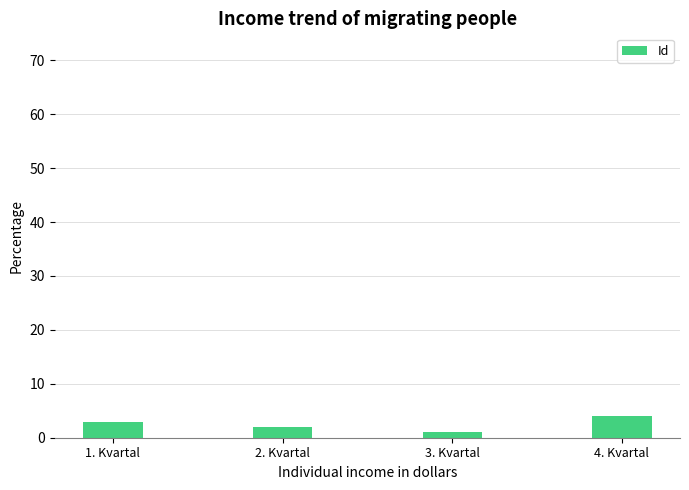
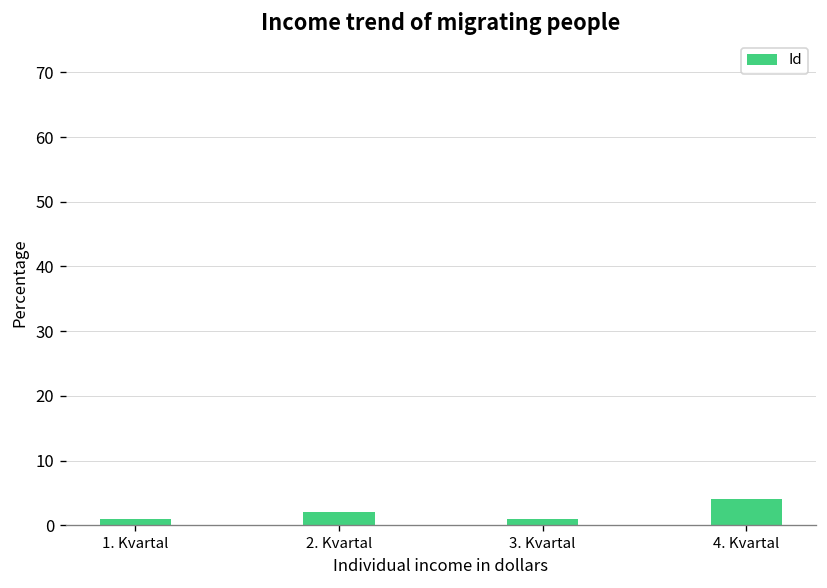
  {
-   "1. Kvartal": 3,
+   "1. Kvartal": 1,
    "2. Kvartal": 2,
    "3. Kvartal": 1,
    "4. Kvartal": 4
  }
